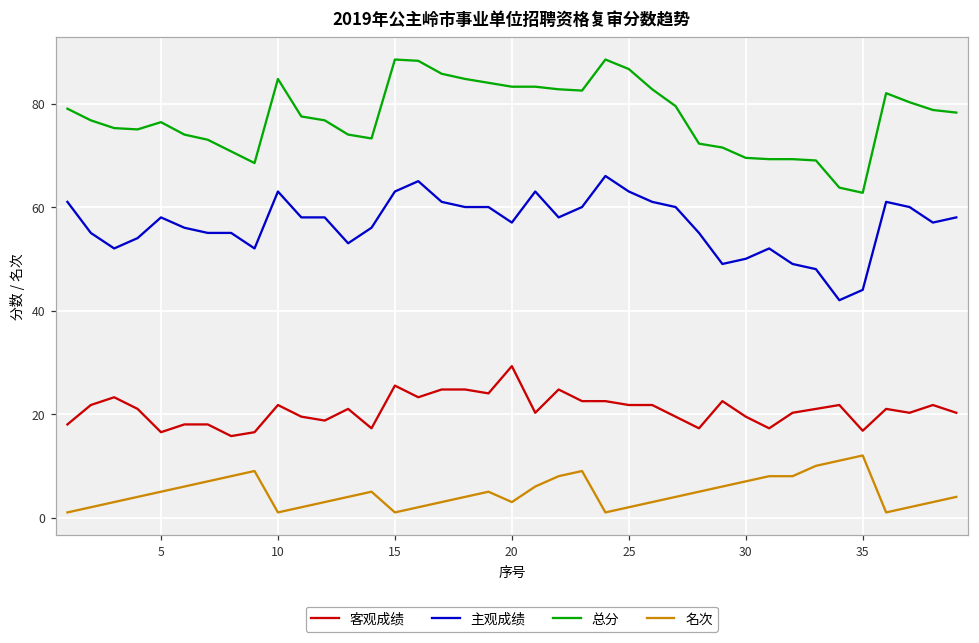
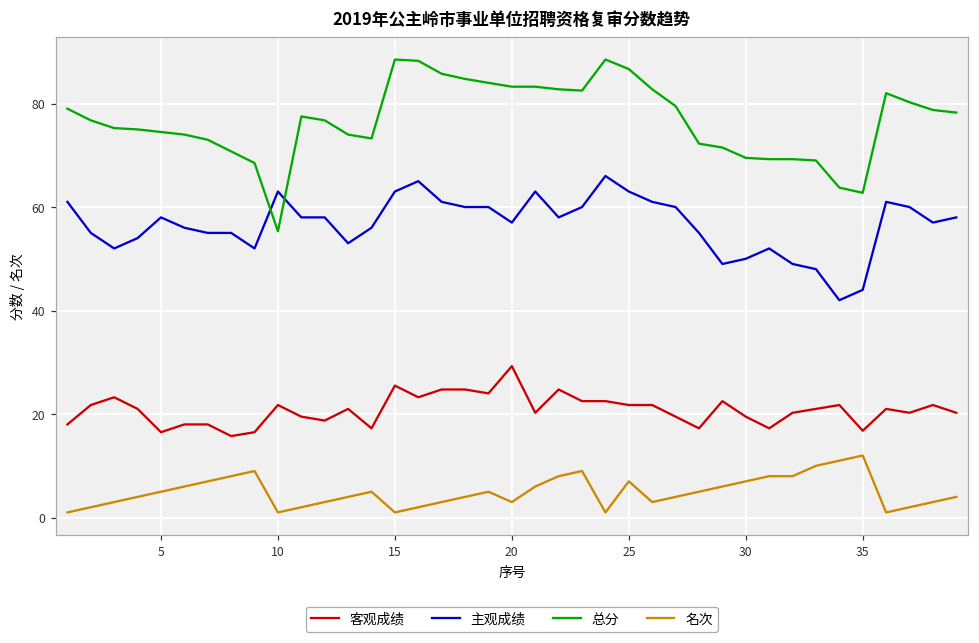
  {
    "客观成绩": {
      "5": 17,
      "10": 22,
      "15": 26,
      "20": 29,
      "25": 22,
      "30": 20,
      "35": 17
    },
    "主观成绩": {
      "5": 58,
      "10": 63,
      "15": 63,
      "20": 57,
      "25": 63,
      "30": 50,
      "35": 44
    },
    "总分": {
-     "5": 76,
-     "10": 85,
+     "5": 75,
+     "10": 55,
      "15": 89,
      "20": 83,
      "25": 87,
      "30": 70,
      "35": 63
    },
    "名次": {
      "5": 5,
      "10": 1,
      "15": 1,
      "20": 3,
-     "25": 2,
+     "25": 7,
      "30": 7,
      "35": 12
    }
  }
